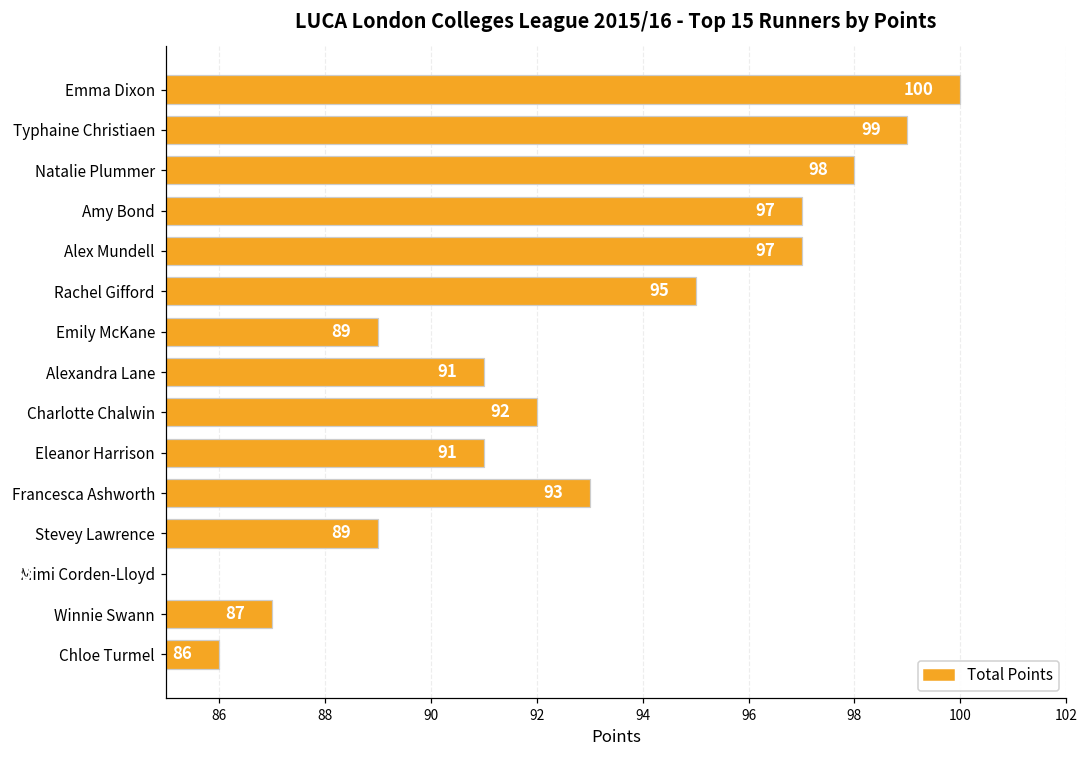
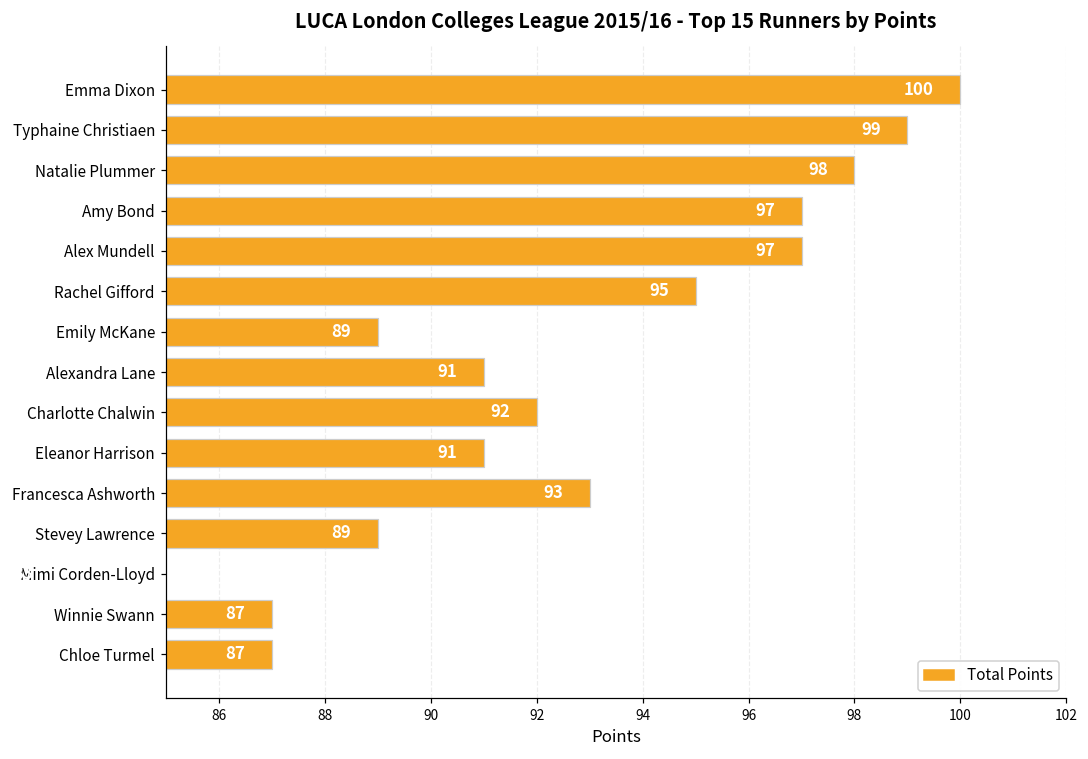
  {
    "Emma Dixon": 100,
    "Typhaine Christiaen": 99,
    "Natalie Plummer": 98,
    "Amy Bond": 97,
    "Alex Mundell": 97,
    "Rachel Gifford": 95,
    "Emily McKane": 89,
    "Alexandra Lane": 91,
    "Charlotte Chalwin": 92,
    "Eleanor Harrison": 91,
    "Francesca Ashworth": 93,
    "Stevey Lawrence": 89,
    "Winnie Swann": 87,
-   "Chloe Turmel": 86
+   "Chloe Turmel": 87
  }
